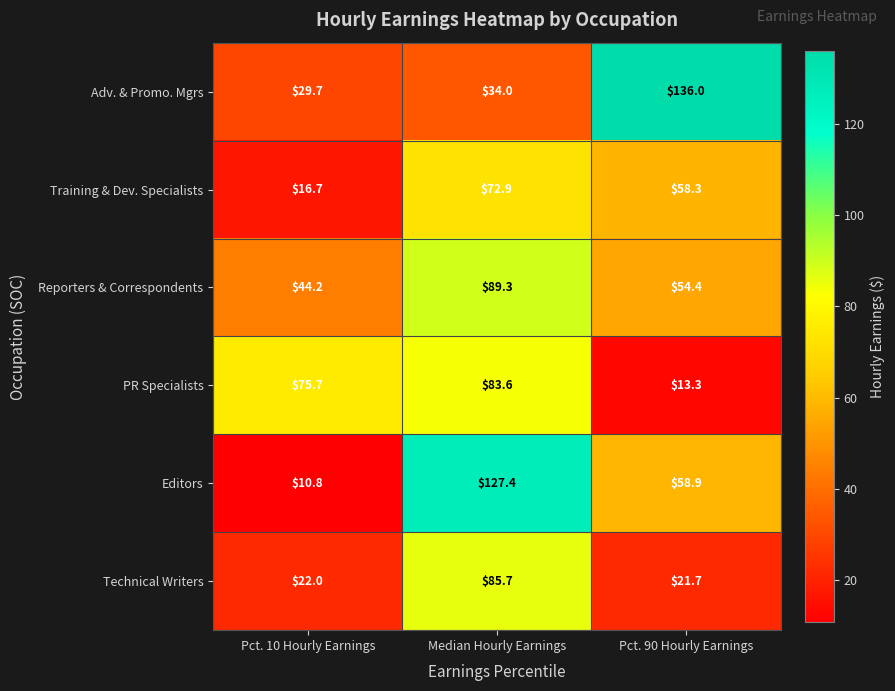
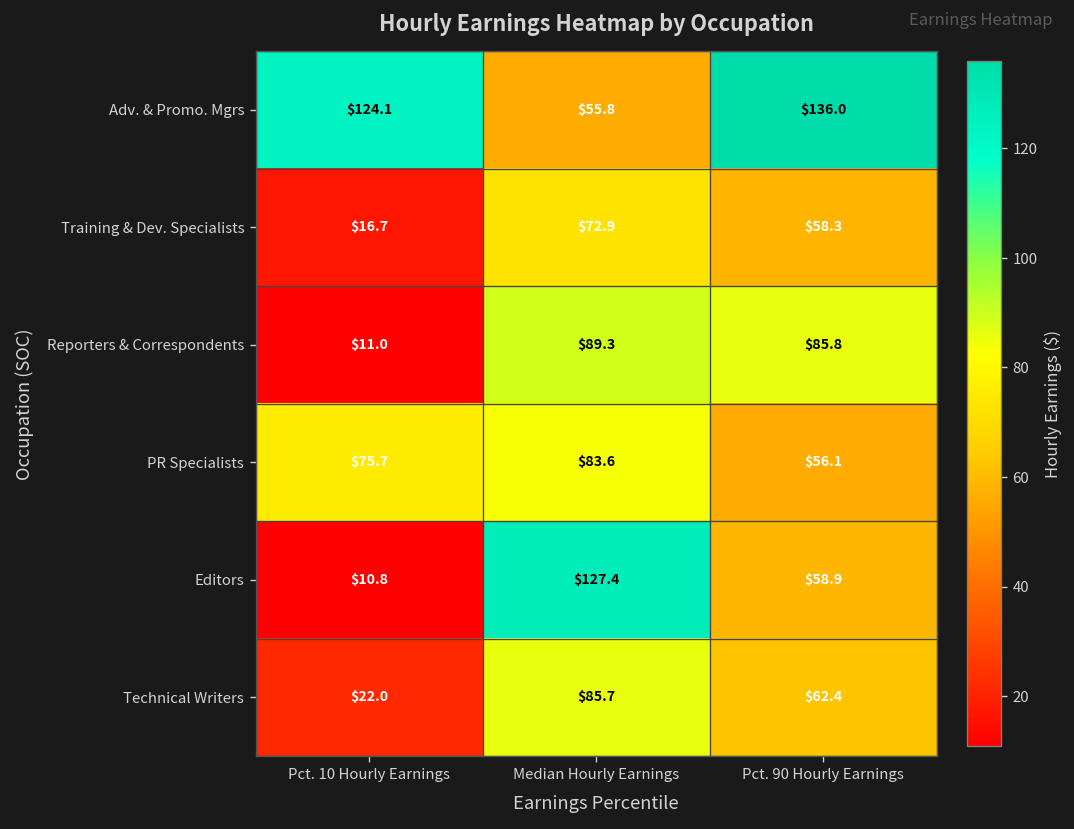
  {
    "Adv. & Promo. Mgrs": {
-     "Pct. 10 Hourly Earnings": "$29.7",
-     "Median Hourly Earnings": "$34.0",
+     "Pct. 10 Hourly Earnings": "$124.1",
+     "Median Hourly Earnings": "$55.8",
      "Pct. 90 Hourly Earnings": "$136.0"
    },
    "Training & Dev. Specialists": {
      "Pct. 10 Hourly Earnings": "$16.7",
      "Median Hourly Earnings": "$72.9",
      "Pct. 90 Hourly Earnings": "$58.3"
    },
    "Reporters & Correspondents": {
-     "Pct. 10 Hourly Earnings": "$44.2",
+     "Pct. 10 Hourly Earnings": "$11.0",
      "Median Hourly Earnings": "$89.3",
-     "Pct. 90 Hourly Earnings": "$54.4"
+     "Pct. 90 Hourly Earnings": "$85.8"
    },
    "PR Specialists": {
      "Pct. 10 Hourly Earnings": "$75.7",
      "Median Hourly Earnings": "$83.6",
-     "Pct. 90 Hourly Earnings": "$13.3"
+     "Pct. 90 Hourly Earnings": "$56.1"
    },
    "Editors": {
      "Pct. 10 Hourly Earnings": "$10.8",
      "Median Hourly Earnings": "$127.4",
      "Pct. 90 Hourly Earnings": "$58.9"
    },
    "Technical Writers": {
      "Pct. 10 Hourly Earnings": "$22.0",
      "Median Hourly Earnings": "$85.7",
-     "Pct. 90 Hourly Earnings": "$21.7"
+     "Pct. 90 Hourly Earnings": "$62.4"
    }
  }
